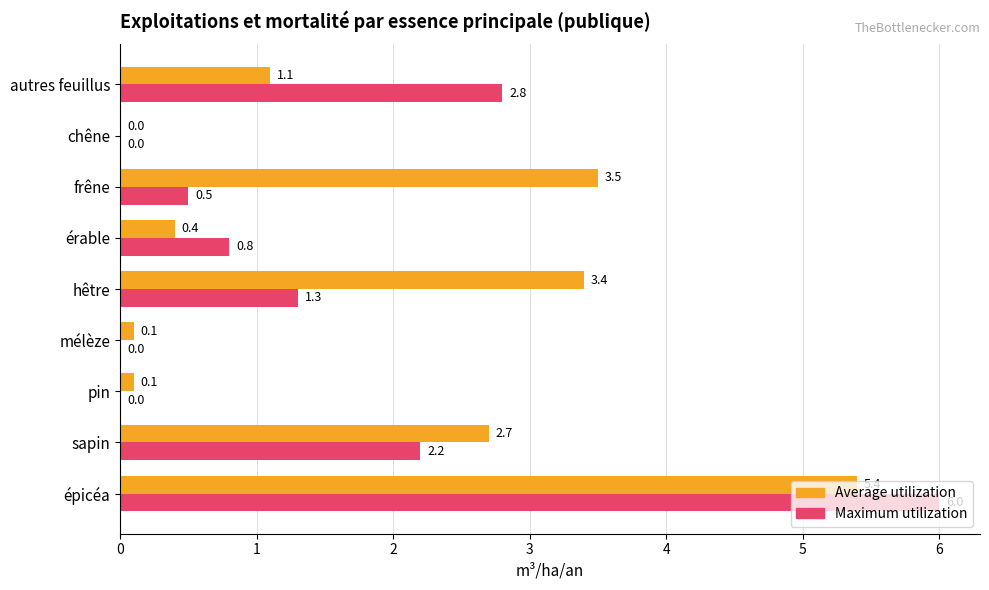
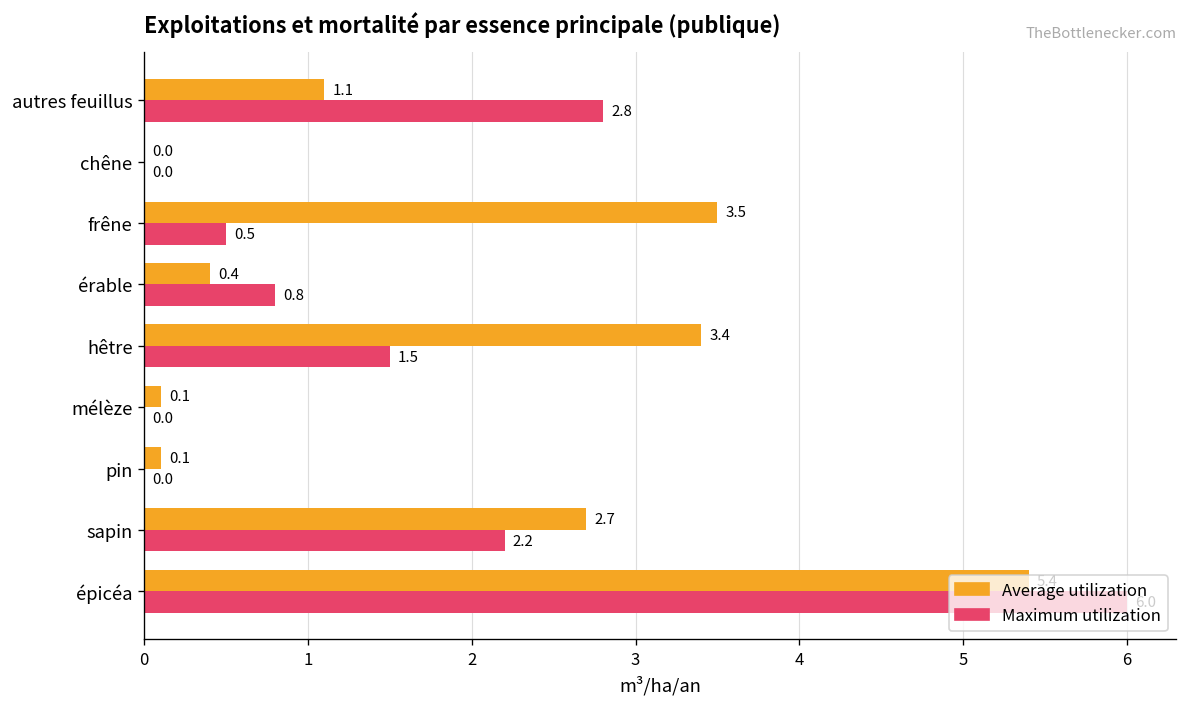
  {
    "Average utilization": {
      "autres feuillus": 1.1,
      "chêne": 0.0,
      "frêne": 3.5,
      "érable": 0.4,
      "hêtre": 3.4,
      "mélèze": 0.1,
      "pin": 0.1,
      "sapin": 2.7
    },
    "Maximum utilization": {
      "autres feuillus": 2.8,
      "chêne": 0.0,
      "frêne": 0.5,
      "érable": 0.8,
-     "hêtre": 1.3,
+     "hêtre": 1.5,
      "mélèze": 0.0,
      "pin": 0.0,
      "sapin": 2.2
    }
  }
